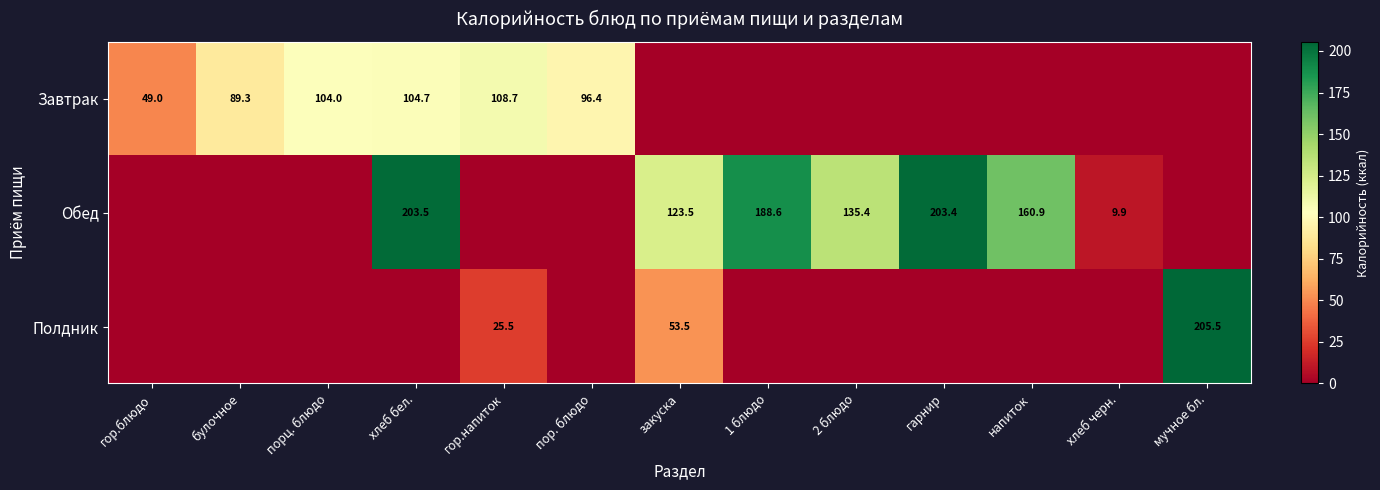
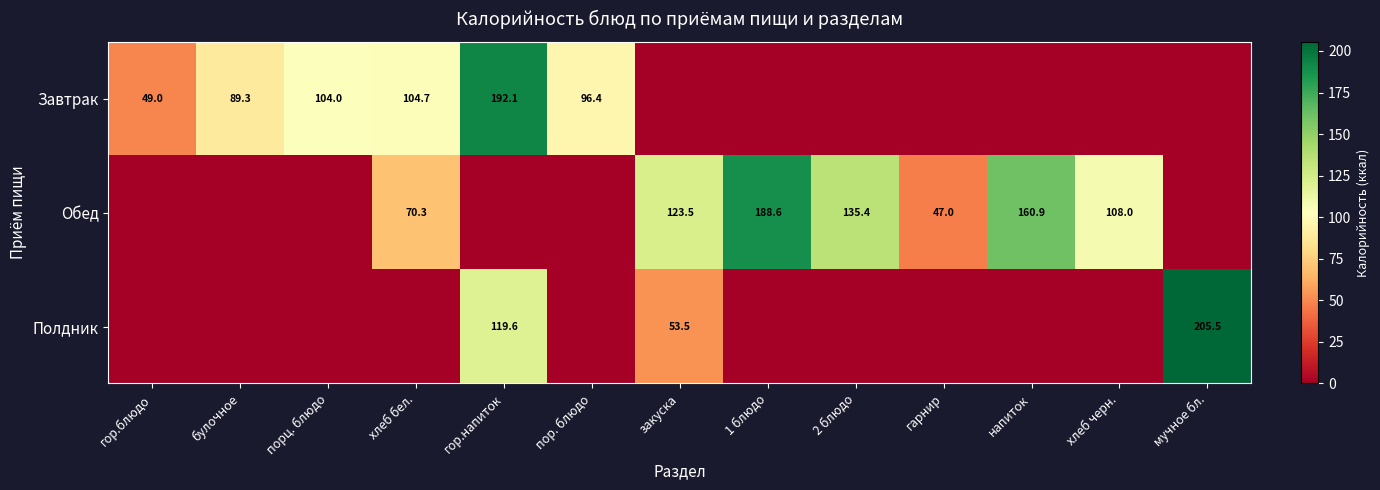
  {
    "Завтрак": {
      "гор.блюдо": 49.0,
      "булочное": 89.3,
      "порц. блюдо": 104.0,
      "хлеб бел.": 104.7,
-     "гор.напиток": 108.7,
+     "гор.напиток": 192.1,
      "пор. блюдо": 96.4
    },
    "Обед": {
-     "хлеб бел.": 203.5,
+     "хлеб бел.": 70.3,
      "закуска": 123.5,
      "1 блюдо": 188.6,
      "2 блюдо": 135.4,
-     "гарнир": 203.4,
+     "гарнир": 47.0,
      "напиток": 160.9,
-     "хлеб черн.": 9.9
+     "хлеб черн.": 108.0
    },
    "Полдник": {
-     "гор.напиток": 25.5,
+     "гор.напиток": 119.6,
      "закуска": 53.5,
      "мучное бл.": 205.5
    }
  }
